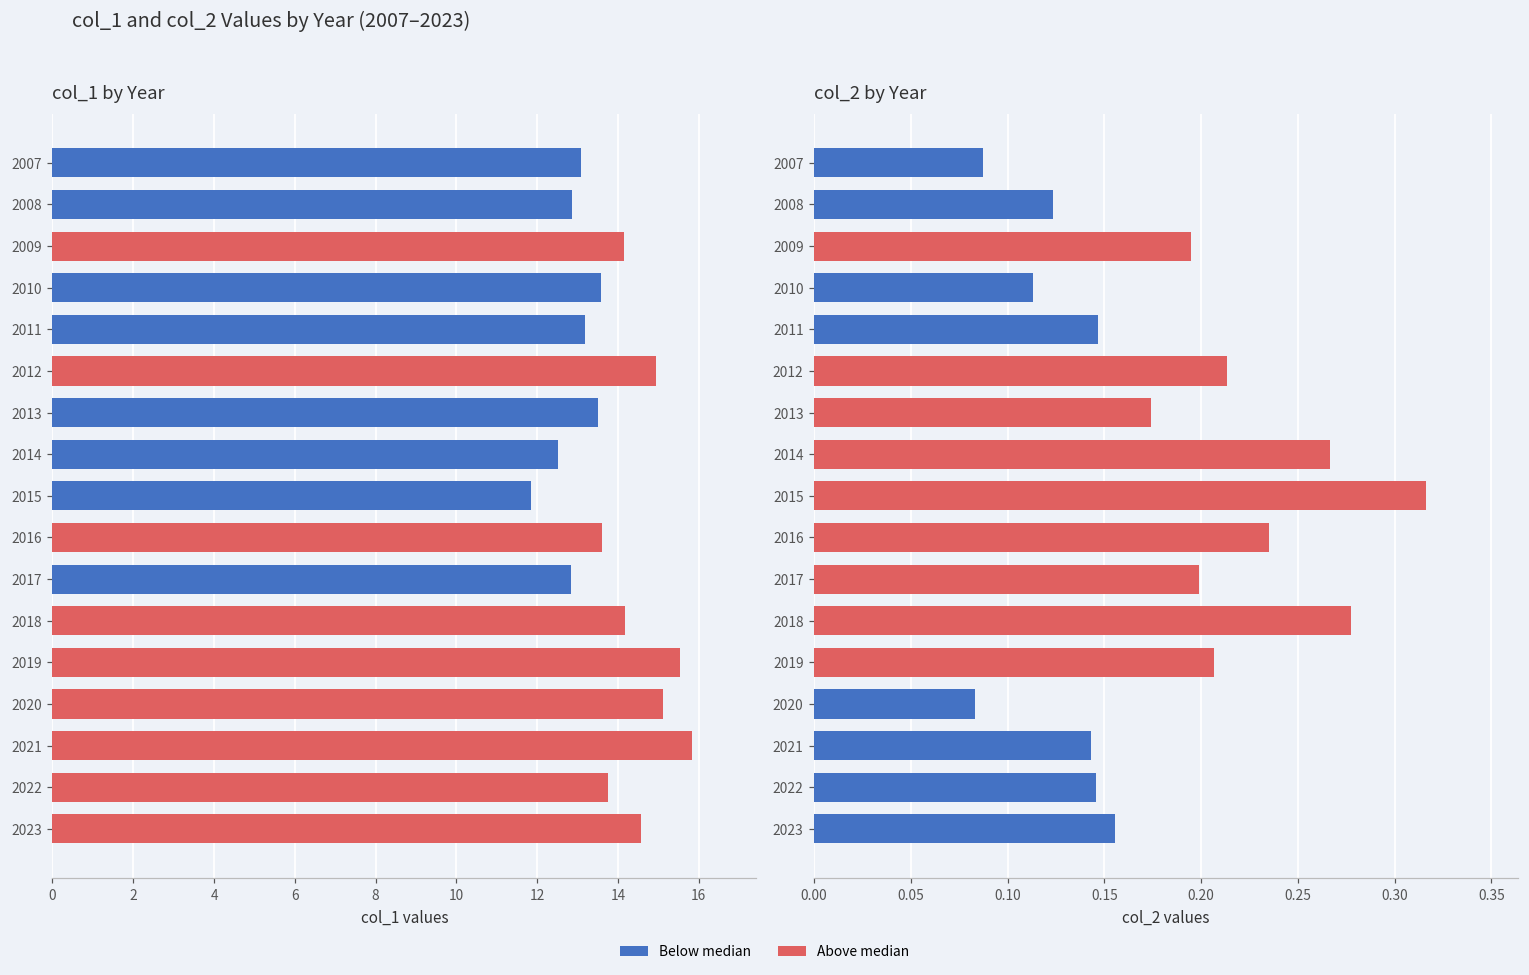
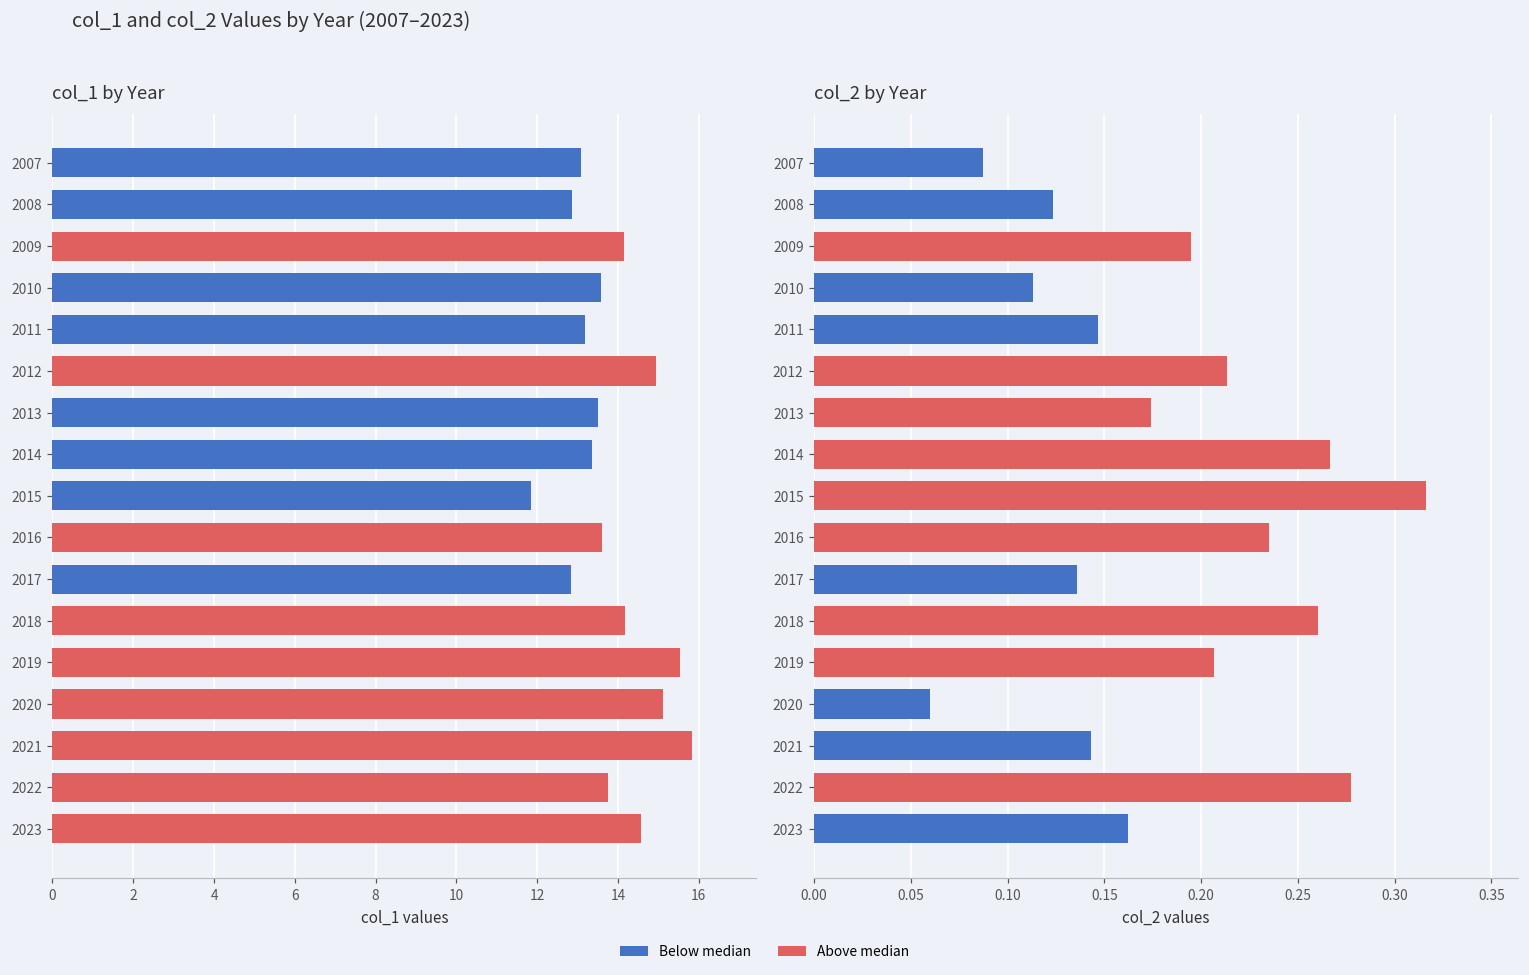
  {
    "col_1 by Year": {
      "2007": 13.1,
      "2008": 12.9,
      "2009": 14.1,
      "2010": 13.6,
      "2011": 13.2,
      "2012": 14.9,
      "2013": 13.5,
-     "2014": 12.5,
+     "2014": 13.3,
      "2015": 11.9,
      "2016": 13.6,
      "2017": 12.8,
      "2018": 14.2,
      "2019": 15.5,
      "2020": 15.1,
      "2021": 15.8,
      "2022": 13.8,
      "2023": 14.6
    },
    "col_2 by Year": {
      "2007": 0.087,
      "2008": 0.123,
      "2009": 0.195,
      "2010": 0.113,
      "2011": 0.147,
      "2012": 0.213,
      "2013": 0.174,
      "2014": 0.267,
      "2015": 0.316,
      "2016": 0.235,
-     "2017": 0.199,
-     "2018": 0.277,
+     "2017": 0.136,
+     "2018": 0.260,
      "2019": 0.207,
-     "2020": 0.083,
+     "2020": 0.060,
      "2021": 0.143,
-     "2022": 0.146,
-     "2023": 0.155
+     "2022": 0.278,
+     "2023": 0.162
    }
  }
